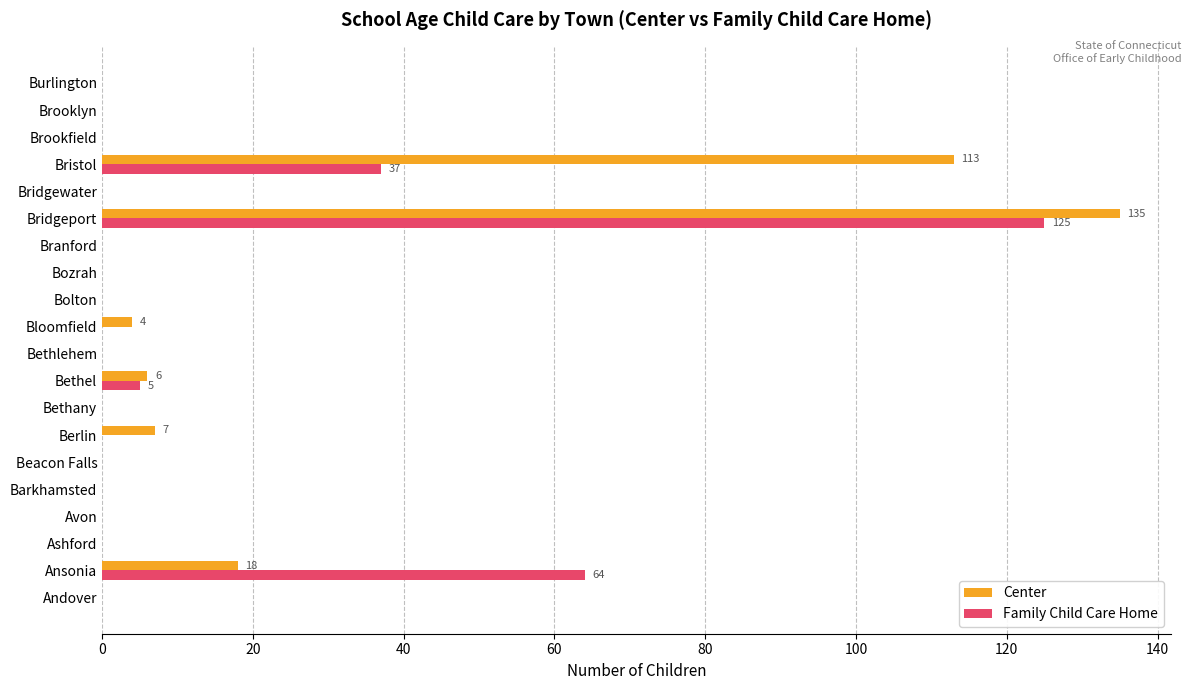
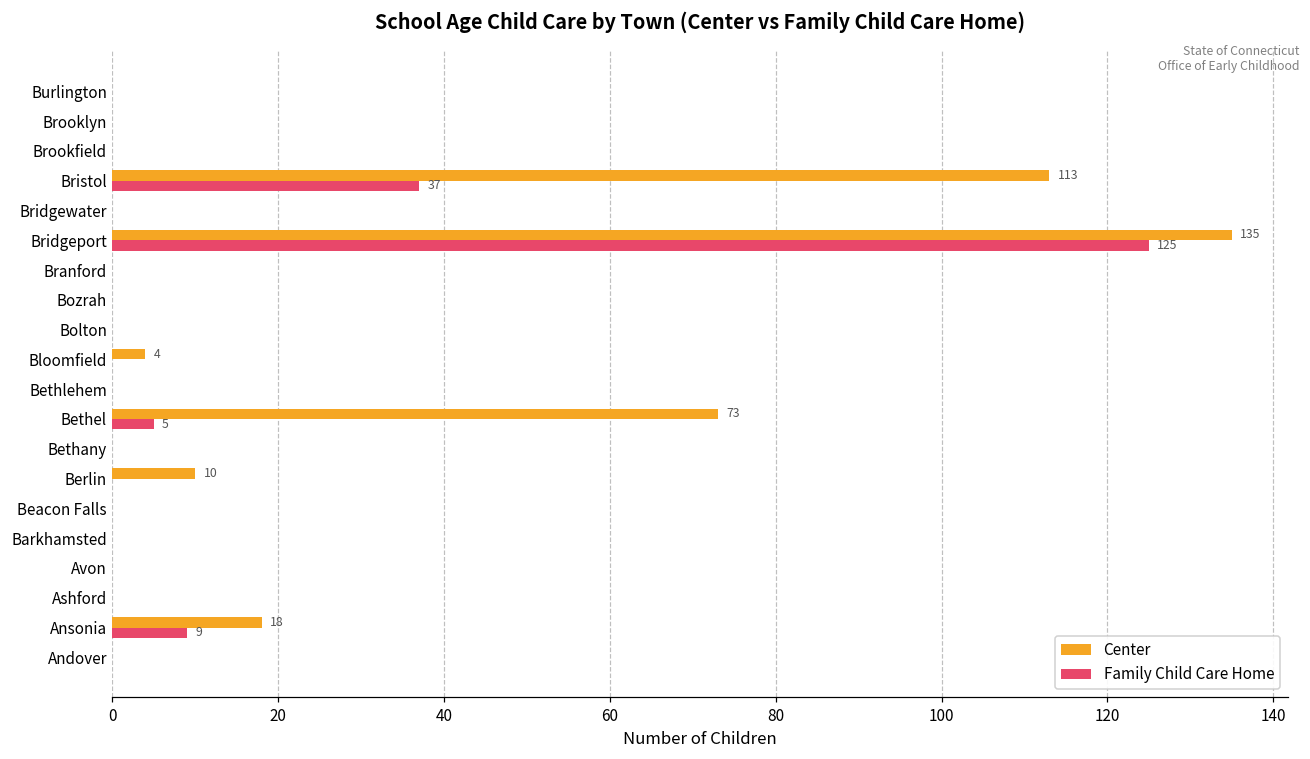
  {
    "Center": {
      "Bristol": 113,
      "Bridgeport": 135,
      "Bloomfield": 4,
-     "Bethel": 6,
-     "Berlin": 7,
+     "Bethel": 73,
+     "Berlin": 10,
      "Ansonia": 18
    },
    "Family Child Care Home": {
      "Bristol": 37,
      "Bridgeport": 125,
      "Bethel": 5,
-     "Ansonia": 64
+     "Ansonia": 9
    }
  }
